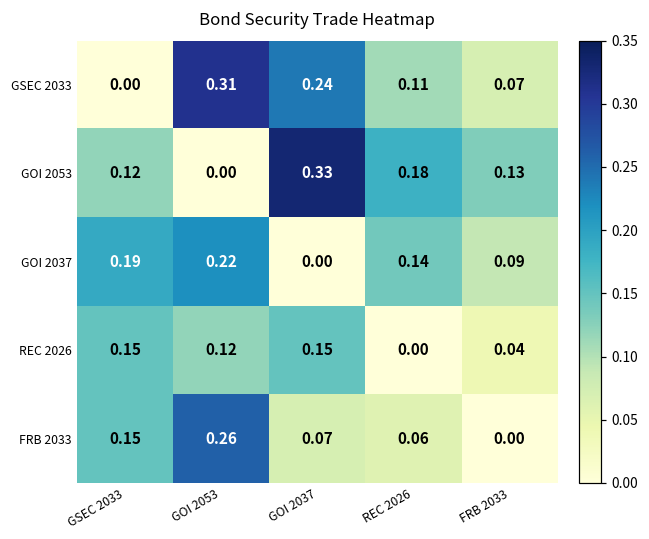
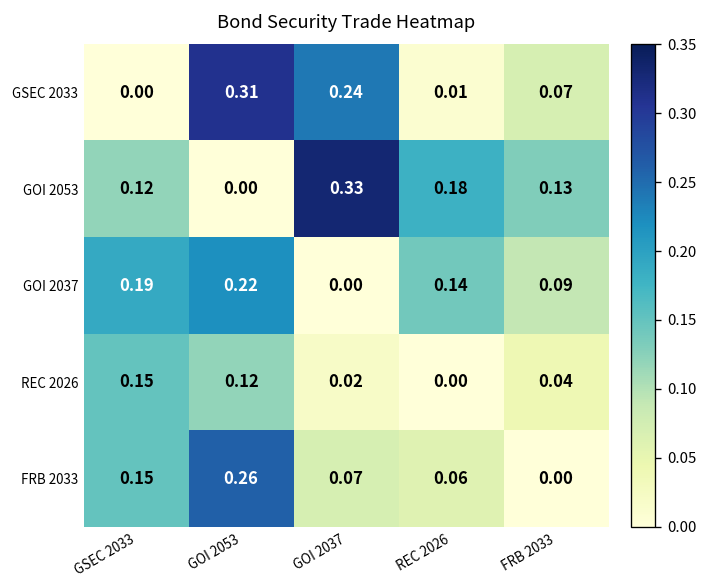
  {
    "GSEC 2033": {
      "GSEC 2033": 0.00,
      "GOI 2053": 0.31,
      "GOI 2037": 0.24,
-     "REC 2026": 0.11,
+     "REC 2026": 0.01,
      "FRB 2033": 0.07
    },
    "GOI 2053": {
      "GSEC 2033": 0.12,
      "GOI 2053": 0.00,
      "GOI 2037": 0.33,
      "REC 2026": 0.18,
      "FRB 2033": 0.13
    },
    "GOI 2037": {
      "GSEC 2033": 0.19,
      "GOI 2053": 0.22,
      "GOI 2037": 0.00,
      "REC 2026": 0.14,
      "FRB 2033": 0.09
    },
    "REC 2026": {
      "GSEC 2033": 0.15,
      "GOI 2053": 0.12,
-     "GOI 2037": 0.15,
+     "GOI 2037": 0.02,
      "REC 2026": 0.00,
      "FRB 2033": 0.04
    },
    "FRB 2033": {
      "GSEC 2033": 0.15,
      "GOI 2053": 0.26,
      "GOI 2037": 0.07,
      "REC 2026": 0.06,
      "FRB 2033": 0.00
    }
  }
